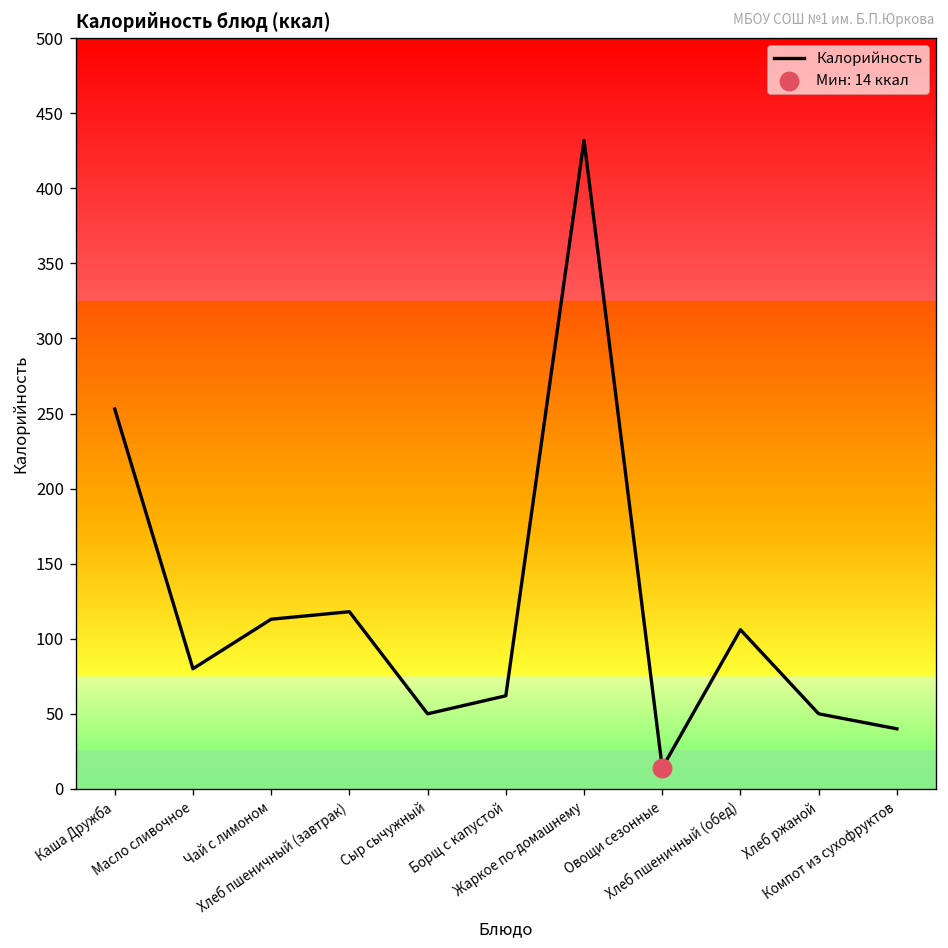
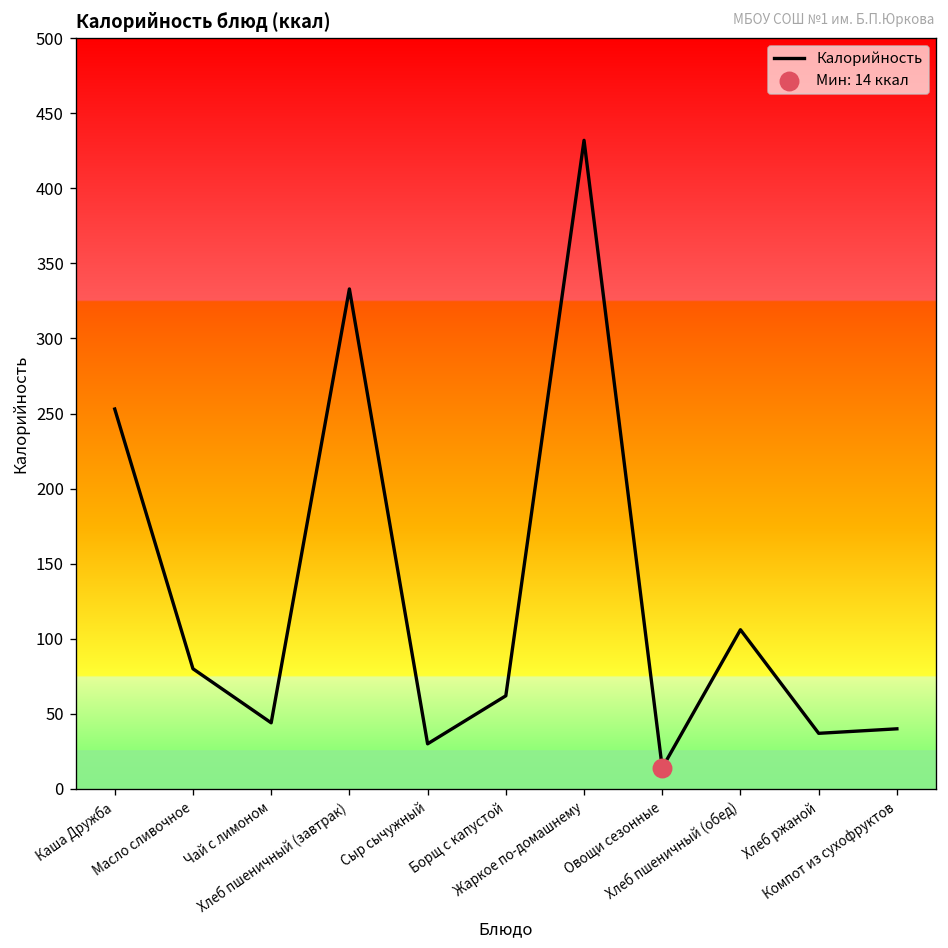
  {
    "Калорийность": {
      "Каша Дружба": 253,
      "Масло сливочное": 80,
-     "Чай с лимоном": 113,
-     "Хлеб пшеничный (завтрак)": 118,
-     "Сыр сычужный": 50,
+     "Чай с лимоном": 44,
+     "Хлеб пшеничный (завтрак)": 333,
+     "Сыр сычужный": 30,
      "Борщ с капустой": 62,
      "Жаркое по-домашнему": 432,
      "Хлеб пшеничный (обед)": 106,
-     "Хлеб ржаной": 50,
+     "Хлеб ржаной": 37,
      "Компот из сухофруктов": 40
    }
  }
